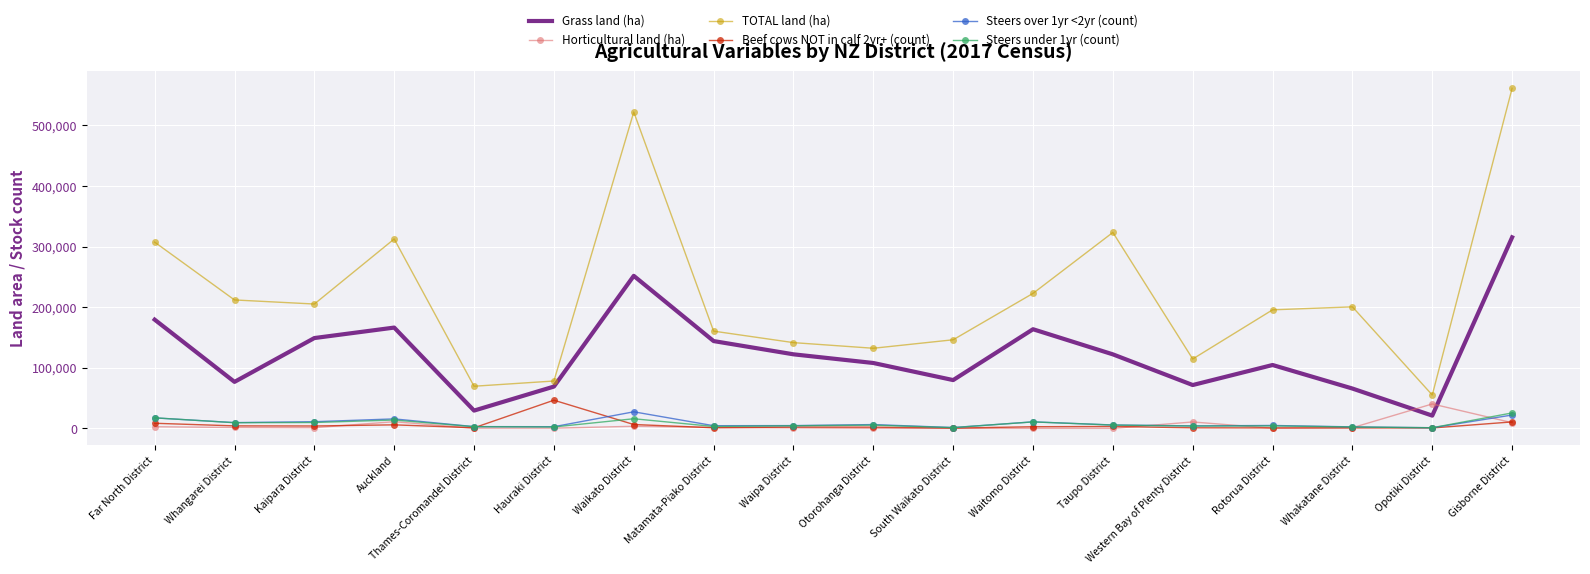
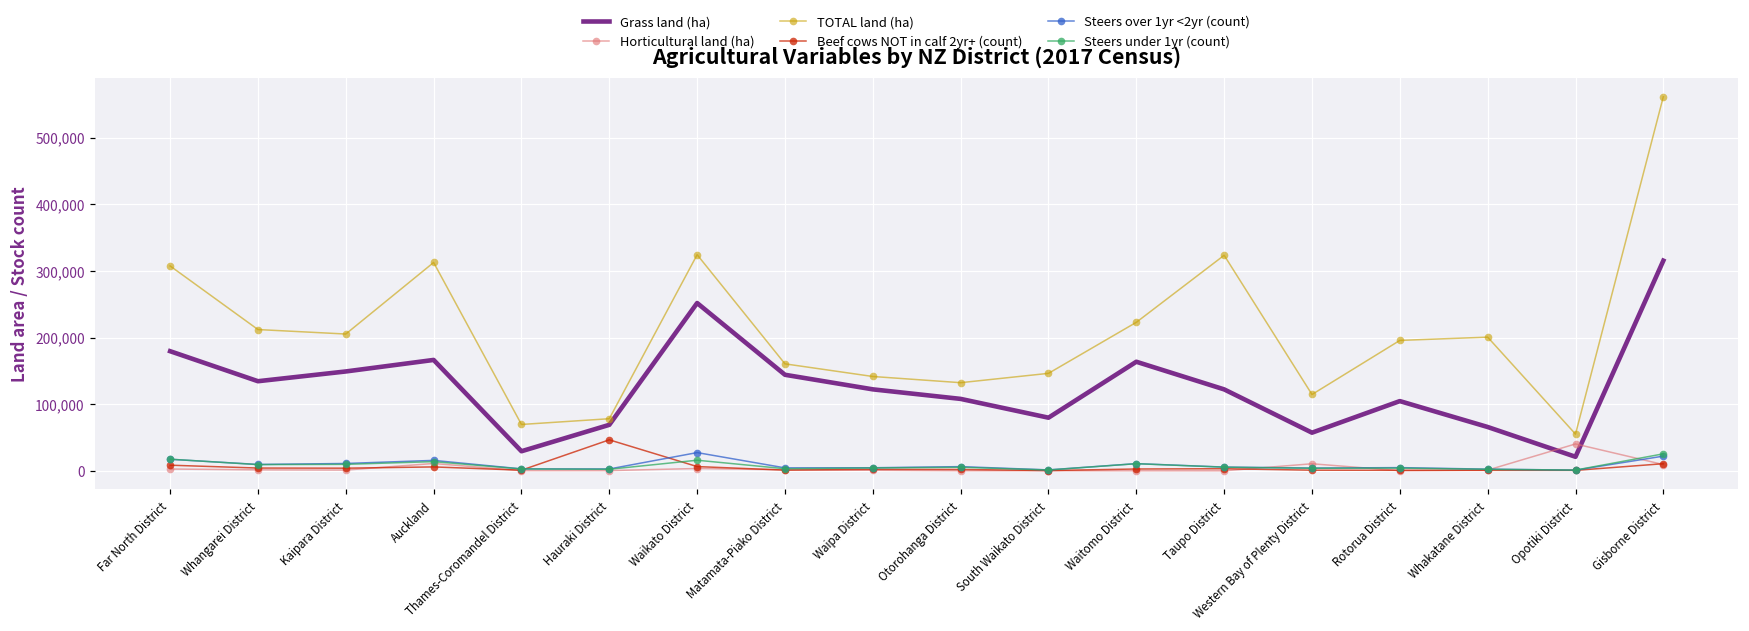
  {
    "Grass land (ha)": {
      "Far North District": "180,000",
-     "Whangarei District": "80,000",
+     "Whangarei District": "130,000",
      "Kaipara District": "150,000",
      "Auckland": "170,000",
      "Thames-Coromandel District": "30,000",
      "Hauraki District": "70,000",
      "Waikato District": "250,000",
      "Matamata-Piako District": "140,000",
      "Waipa District": "120,000",
      "Otorohanga District": "110,000",
      "South Waikato District": "80,000",
      "Waitomo District": "160,000",
      "Taupo District": "120,000",
-     "Western Bay of Plenty District": "70,000",
+     "Western Bay of Plenty District": "60,000",
      "Rotorua District": "100,000",
      "Whakatane District": "70,000",
      "Opotiki District": "20,000",
      "Gisborne District": "320,000"
    },
    "Horticultural land (ha)": {
      "Far North District": "0",
      "Western Bay of Plenty District": "10,000",
      "Opotiki District": "40,000"
    },
    "TOTAL land (ha)": {
      "Far North District": "310,000",
      "Whangarei District": "210,000",
      "Kaipara District": "210,000",
      "Auckland": "310,000",
      "Thames-Coromandel District": "70,000",
      "Hauraki District": "80,000",
-     "Waikato District": "520,000",
+     "Waikato District": "320,000",
      "Matamata-Piako District": "160,000",
      "Waipa District": "140,000",
      "Otorohanga District": "130,000",
      "South Waikato District": "150,000",
      "Waitomo District": "220,000",
      "Taupo District": "320,000",
      "Western Bay of Plenty District": "110,000",
      "Rotorua District": "200,000",
      "Whakatane District": "200,000",
      "Opotiki District": "60,000",
      "Gisborne District": "560,000"
    },
    "Beef cows NOT in calf 2yr+ (count)": {
      "Far North District": "10,000",
      "Auckland": "10,000",
      "Hauraki District": "50,000"
    },
    "Steers over 1yr <2yr (count)": {
      "Waikato District": "30,000"
    },
    "Steers under 1yr (count)": {
      "Waikato District": "20,000"
    }
  }
